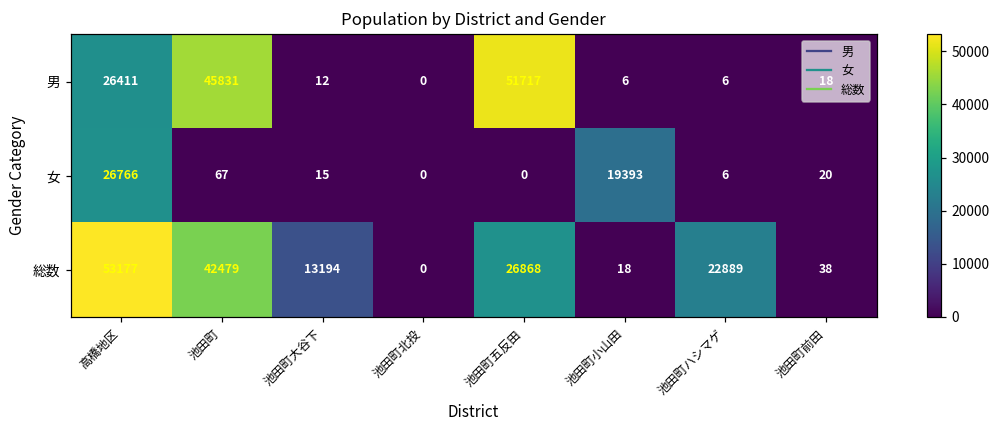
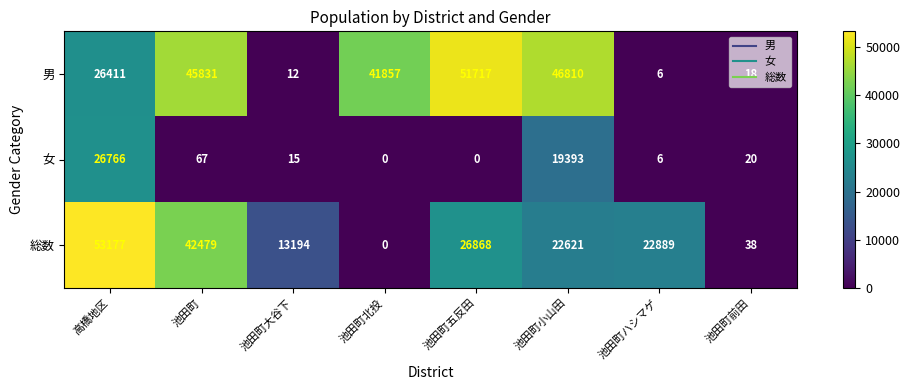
  {
    "男": {
      "高橋地区": 26411,
      "池田町": 45831,
      "池田町大谷下": 12,
-     "池田町北投": 0,
-     "池田町小山田": 6,
+     "池田町北投": 41857,
+     "池田町小山田": 46810,
      "池田町ハシマゲ": 6
    },
    "女": {
      "高橋地区": 26766,
      "池田町": 67,
      "池田町大谷下": 15,
      "池田町北投": 0,
      "池田町五反田": 0,
      "池田町小山田": 19393,
      "池田町ハシマゲ": 6,
      "池田町前田": 20
    },
    "総数": {
      "池田町": 42479,
      "池田町大谷下": 13194,
      "池田町北投": 0,
      "池田町五反田": 26868,
-     "池田町小山田": 18,
+     "池田町小山田": 22621,
      "池田町ハシマゲ": 22889,
      "池田町前田": 38
    }
  }
